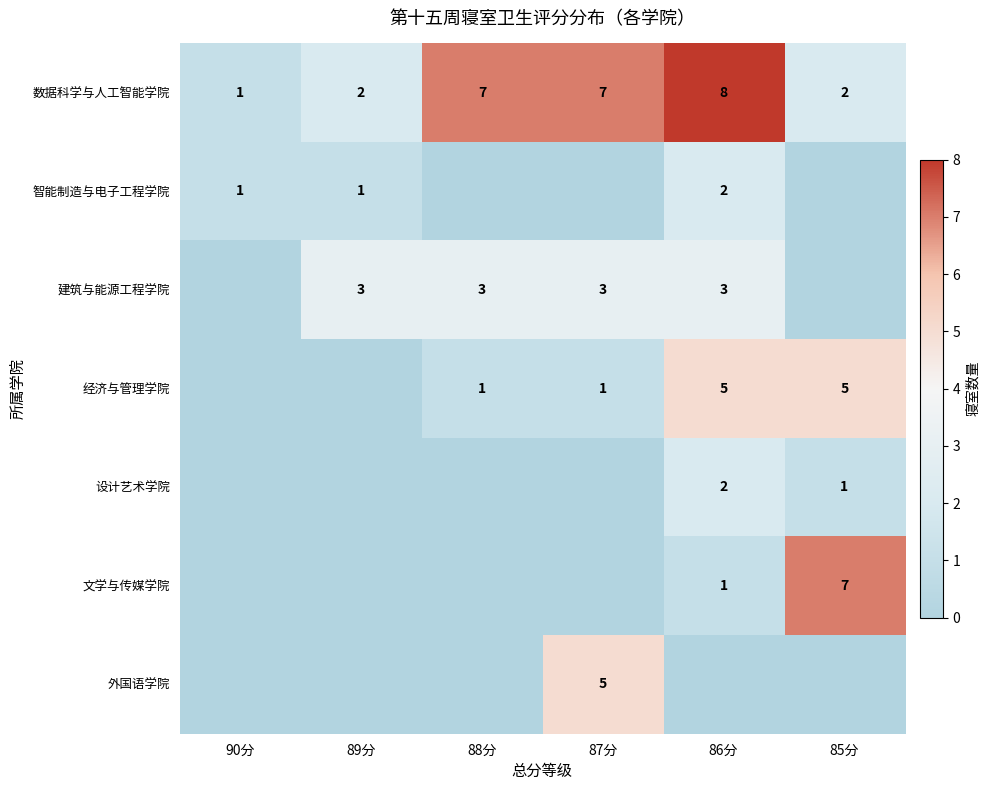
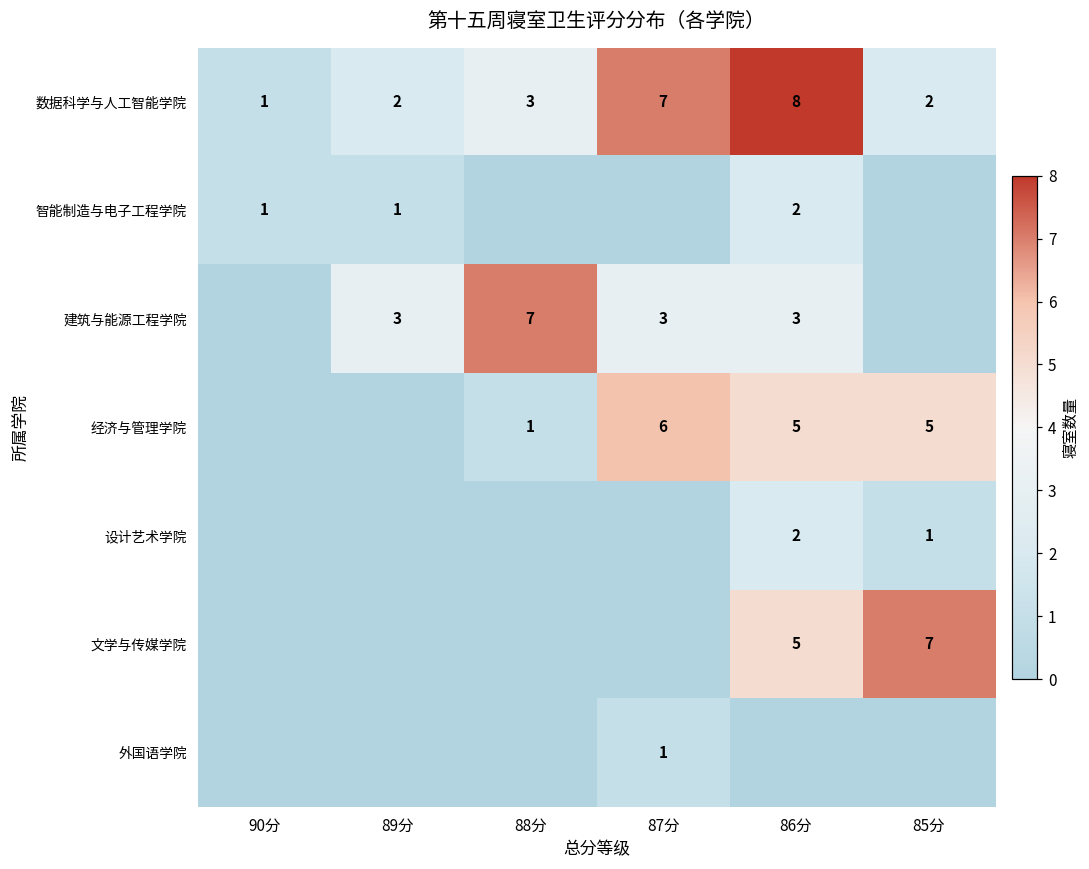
  {
    "数据科学与人工智能学院": {
      "90分": 1,
      "89分": 2,
-     "88分": 7,
+     "88分": 3,
      "87分": 7,
      "86分": 8,
      "85分": 2
    },
    "智能制造与电子工程学院": {
      "90分": 1,
      "89分": 1,
      "86分": 2
    },
    "建筑与能源工程学院": {
      "89分": 3,
-     "88分": 3,
+     "88分": 7,
      "87分": 3,
      "86分": 3
    },
    "经济与管理学院": {
      "88分": 1,
-     "87分": 1,
+     "87分": 6,
      "86分": 5,
      "85分": 5
    },
    "设计艺术学院": {
      "86分": 2,
      "85分": 1
    },
    "文学与传媒学院": {
-     "86分": 1,
+     "86分": 5,
      "85分": 7
    },
    "外国语学院": {
-     "87分": 5
+     "87分": 1
    }
  }
